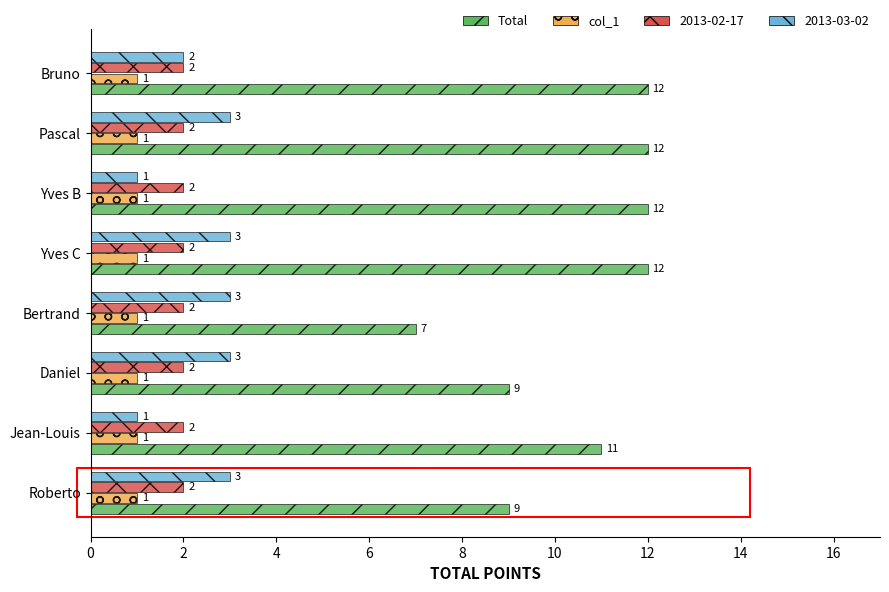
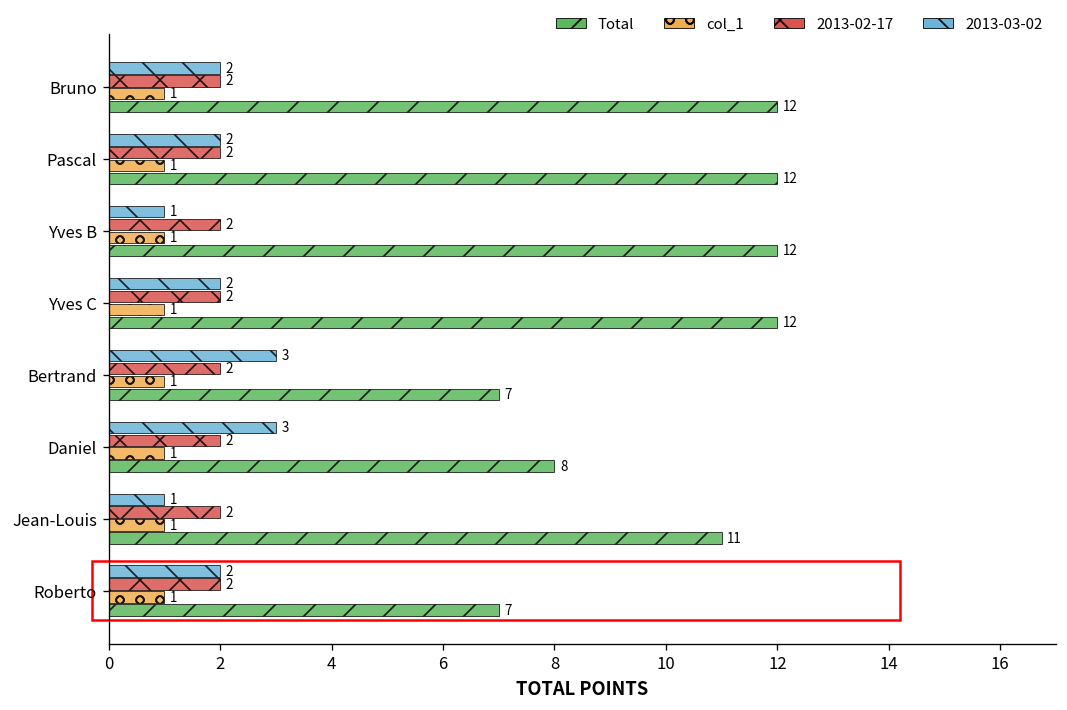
  {
    "Total": {
      "Bruno": 12,
      "Pascal": 12,
      "Yves B": 12,
      "Yves C": 12,
      "Bertrand": 7,
-     "Daniel": 9,
+     "Daniel": 8,
      "Jean-Louis": 11,
-     "Roberto": 9
+     "Roberto": 7
    },
    "col_1": {
      "Bruno": 1,
      "Pascal": 1,
      "Yves B": 1,
      "Yves C": 1,
      "Bertrand": 1,
      "Daniel": 1,
      "Jean-Louis": 1,
      "Roberto": 1
    },
    "2013-02-17": {
      "Bruno": 2,
      "Pascal": 2,
      "Yves B": 2,
      "Yves C": 2,
      "Bertrand": 2,
      "Daniel": 2,
      "Jean-Louis": 2,
      "Roberto": 2
    },
    "2013-03-02": {
      "Bruno": 2,
-     "Pascal": 3,
+     "Pascal": 2,
      "Yves B": 1,
-     "Yves C": 3,
+     "Yves C": 2,
      "Bertrand": 3,
      "Daniel": 3,
      "Jean-Louis": 1,
-     "Roberto": 3
+     "Roberto": 2
    }
  }
